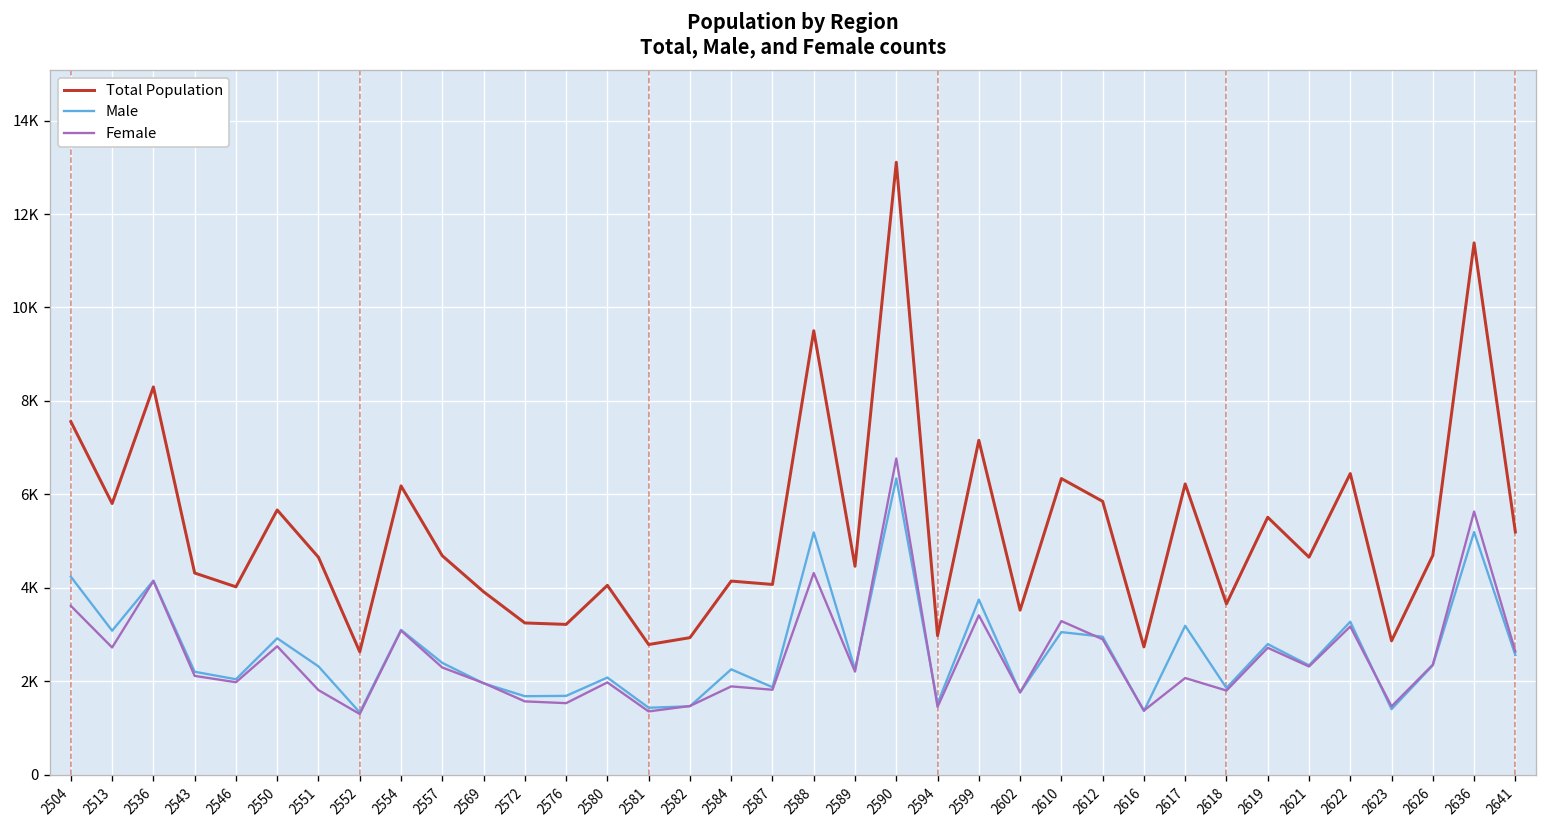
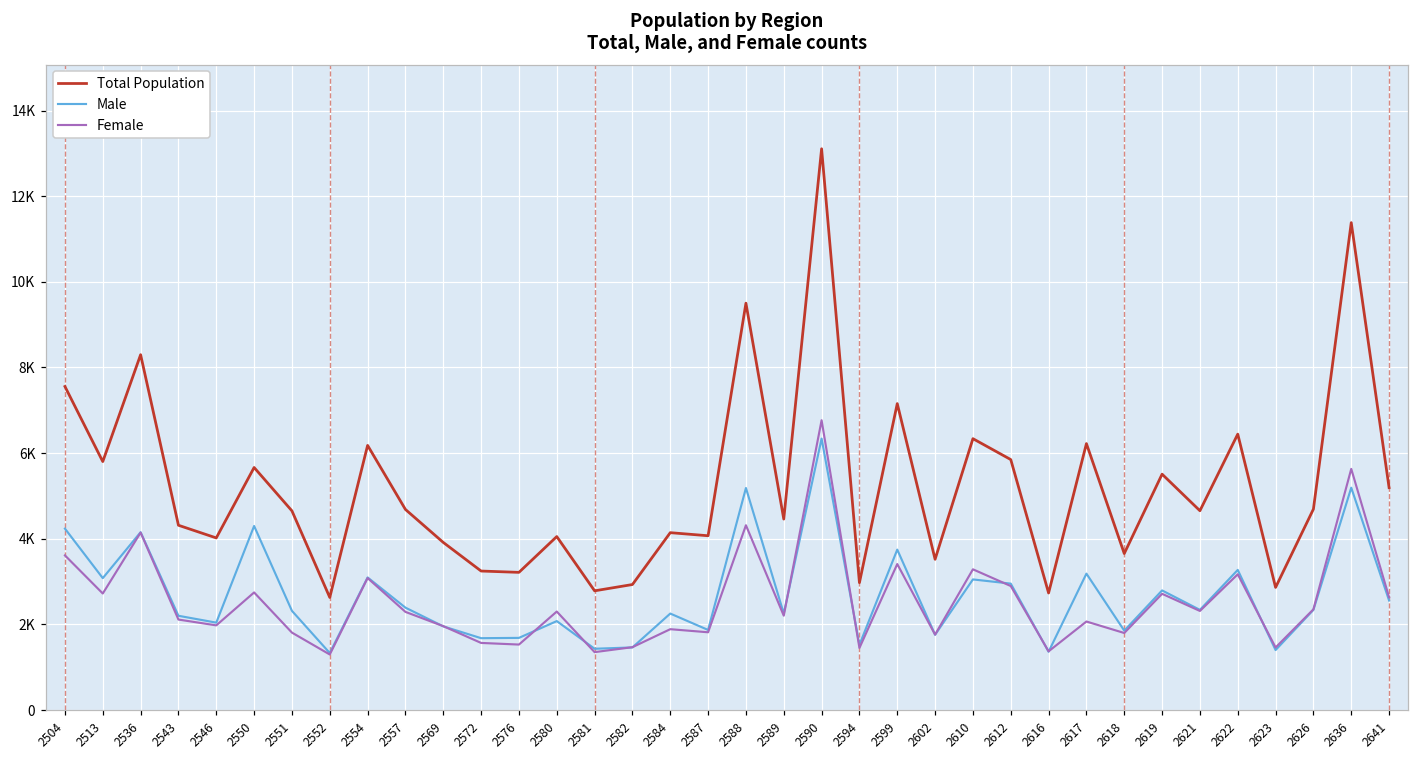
  {
    "Total Population": {
      "2504": 7600,
      "2513": 5800,
      "2536": 8300,
      "2543": 4300,
      "2546": 4000,
      "2550": 5700,
      "2551": 4700,
      "2552": 2600,
      "2554": 6200,
      "2557": 4700,
      "2569": 3900,
      "2572": 3200,
      "2576": 3200,
      "2580": 4100,
      "2581": 2800,
      "2582": 2900,
      "2584": 4100,
      "2587": 4100,
      "2588": 9500,
      "2589": 4500,
      "2590": 13100,
      "2594": 3000,
      "2599": 7200,
      "2602": 3500,
      "2610": 6300,
      "2612": 5900,
      "2616": 2700,
      "2617": 6200,
      "2618": 3700,
      "2619": 5500,
      "2621": 4700,
      "2622": 6400,
      "2623": 2900,
      "2626": 4700,
      "2636": 11400,
      "2641": 5200
    },
    "Male": {
      "2504": 4200,
      "2513": 3100,
      "2543": 2200,
-     "2550": 2900,
+     "2550": 4300,
      "2551": 2300,
      "2557": 2400,
      "2572": 1700,
      "2576": 1700,
      "2580": 2100,
      "2581": 1400,
      "2584": 2300,
      "2588": 5200,
      "2590": 6300,
      "2594": 1500,
      "2599": 3700,
      "2610": 3100,
      "2617": 3200,
      "2619": 2800,
      "2622": 3300,
      "2636": 5200,
      "2641": 2600
    },
    "Female": {
      "2504": 3600,
      "2513": 2700,
      "2543": 2100,
      "2550": 2700,
      "2551": 1800,
      "2557": 2300,
      "2572": 1600,
      "2576": 1500,
-     "2580": 2000,
+     "2580": 2300,
      "2581": 1400,
      "2584": 1900,
      "2588": 4300,
      "2590": 6800,
      "2594": 1500,
      "2599": 3400,
      "2610": 3300,
      "2617": 2100,
      "2619": 2700,
      "2622": 3200,
      "2636": 5600,
      "2641": 2600
    }
  }
